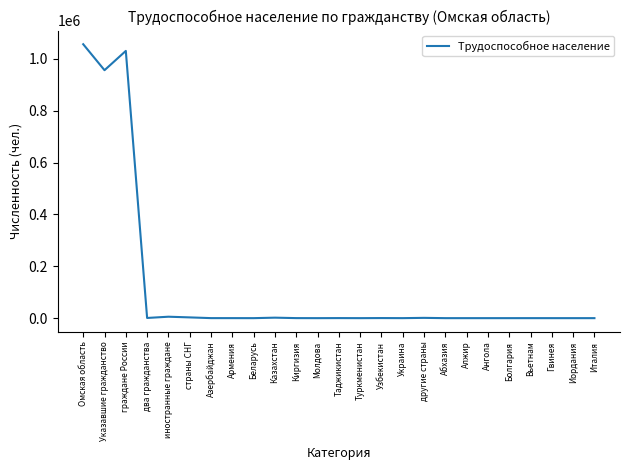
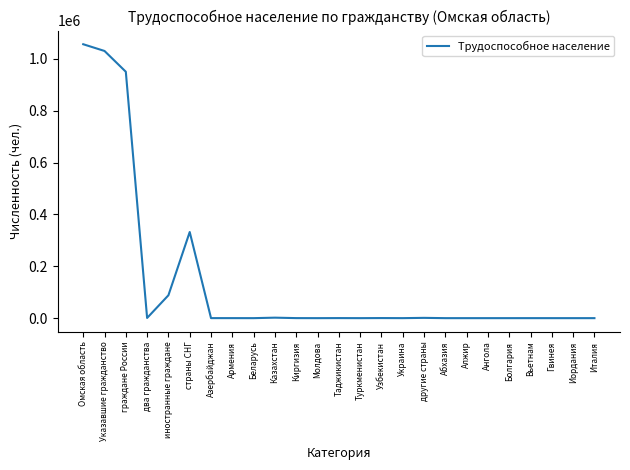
  {
    "Омская область": 1060000,
-   "Указавшие гражданство": 960000,
-   "граждане России": 1030000,
+   "Указавшие гражданство": 1030000,
+   "граждане России": 950000,
    "два гражданства": 0,
-   "иностранные граждане": 10000,
-   "страны СНГ": 0,
+   "иностранные граждане": 90000,
+   "страны СНГ": 330000,
    "Азербайджан": 0,
    "Армения": 0,
    "Беларусь": 0,
    "Казахстан": 0,
    "Киргизия": 0,
    "Молдова": 0,
    "Таджикистан": 0,
    "Туркменистан": 0,
    "Узбекистан": 0,
    "Украина": 0,
    "другие страны": 0,
    "Абхазия": 0,
    "Алжир": 0,
    "Ангола": 0,
    "Болгария": 0,
    "Вьетнам": 0,
    "Гвинея": 0,
    "Иордания": 0,
    "Италия": 0
  }
